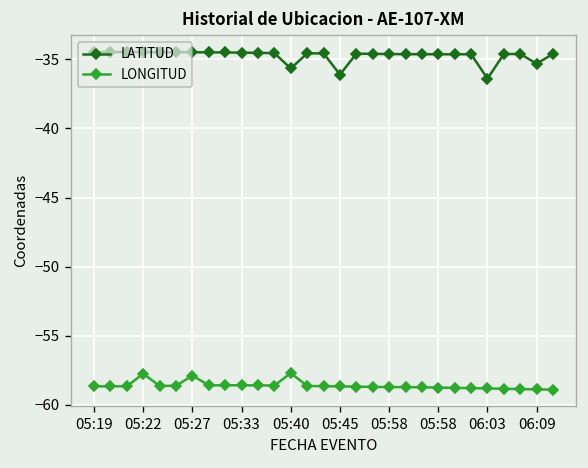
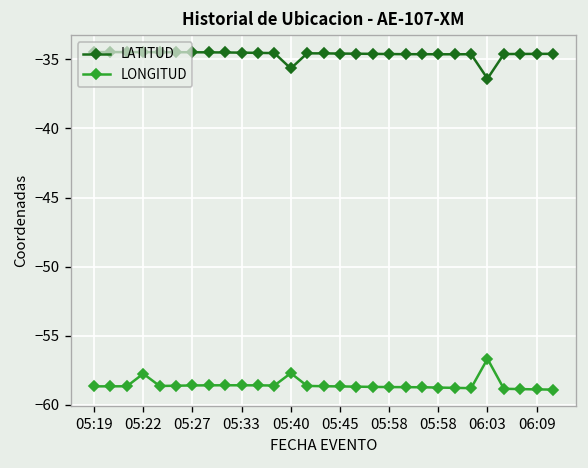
  {
    "LATITUD": {
      "05:27": -34.5,
      "05:40": -35.7,
-     "05:45": -36.1,
+     "05:45": -34.6,
      "06:03": -36.4,
-     "06:09": -35.3
+     "06:09": -34.6
    },
    "LONGITUD": {
      "05:22": -57.8,
-     "05:27": -57.9,
+     "05:27": -58.6,
      "05:40": -57.7,
      "05:45": -58.7,
-     "06:03": -58.8,
+     "06:03": -56.7,
      "06:09": -58.9
    }
  }
